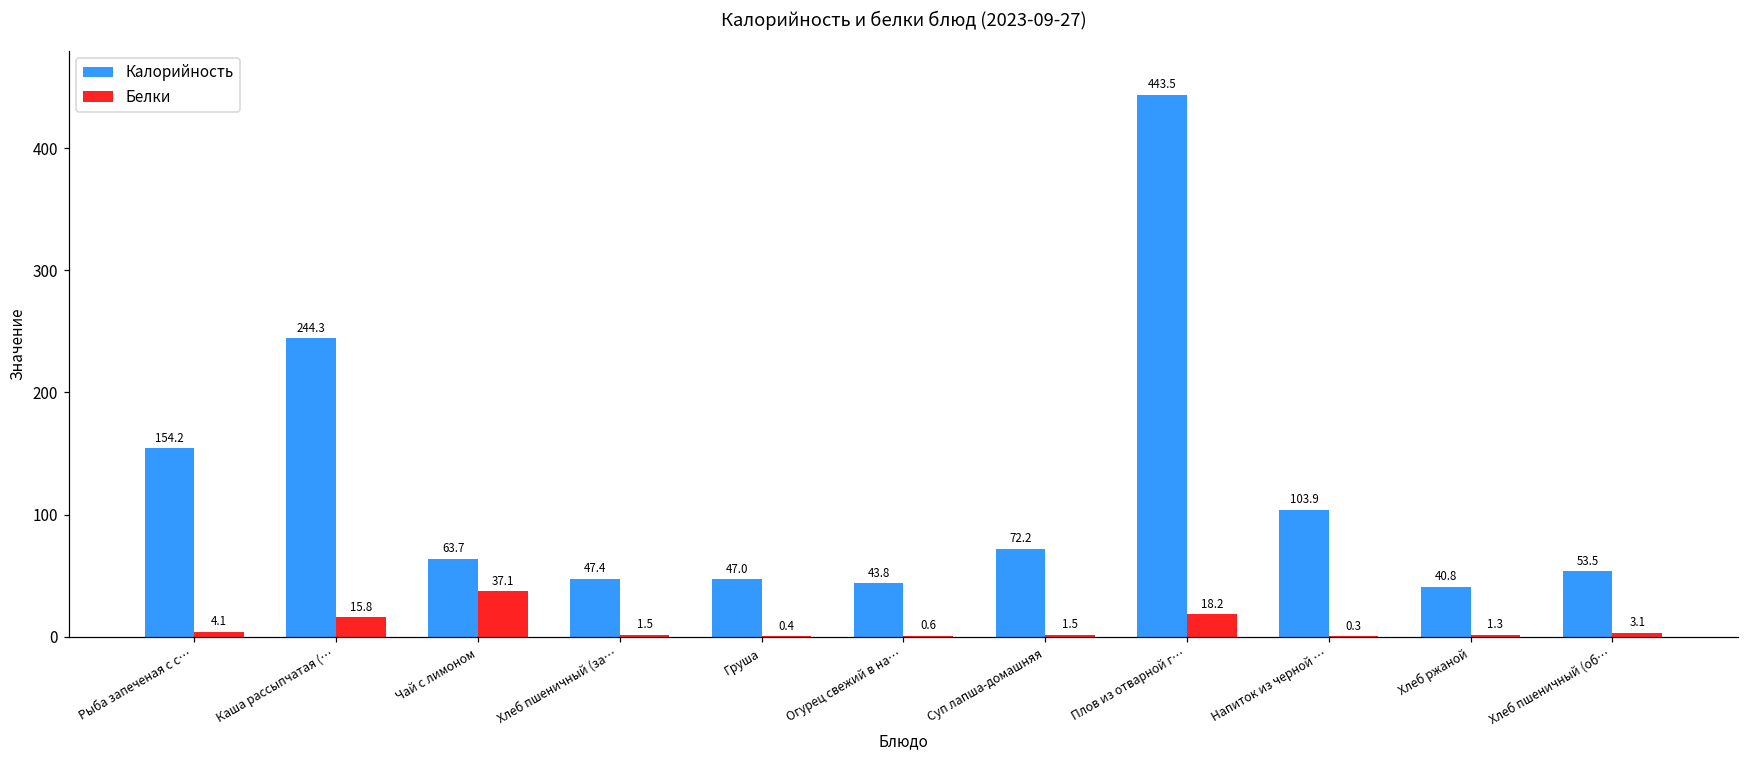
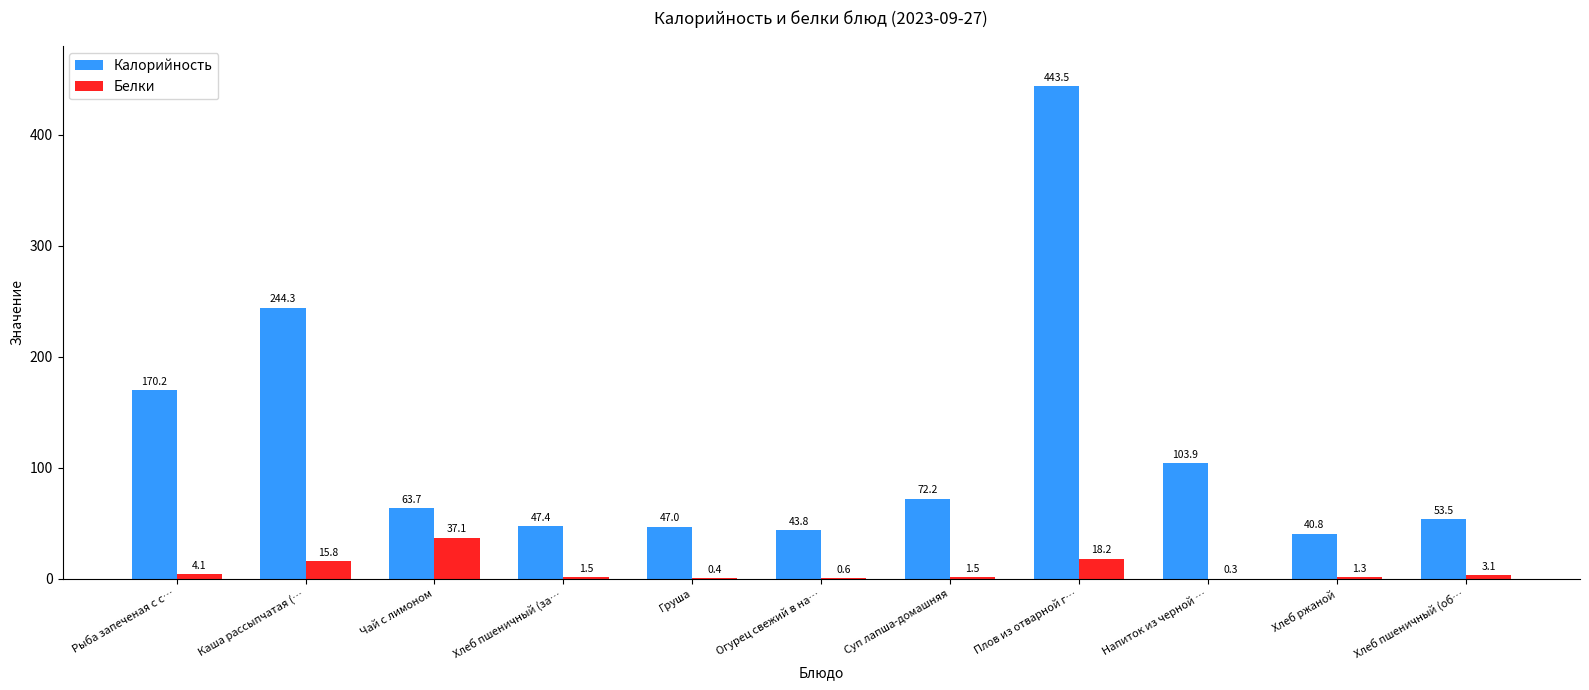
  {
    "Калорийность": {
-     "Рыба запеченая с с…": 154.2,
+     "Рыба запеченая с с…": 170.2,
      "Каша рассыпчатая (…": 244.3,
      "Чай с лимоном": 63.7,
      "Хлеб пшеничный (за…": 47.4,
      "Груша": 47.0,
      "Огурец свежий в на…": 43.8,
      "Суп лапша-домашняя": 72.2,
      "Плов из отварной г…": 443.5,
      "Напиток из черной …": 103.9,
      "Хлеб ржаной": 40.8,
      "Хлеб пшеничный (об…": 53.5
    },
    "Белки": {
      "Рыба запеченая с с…": 4.1,
      "Каша рассыпчатая (…": 15.8,
      "Чай с лимоном": 37.1,
      "Хлеб пшеничный (за…": 1.5,
      "Груша": 0.4,
      "Огурец свежий в на…": 0.6,
      "Суп лапша-домашняя": 1.5,
      "Плов из отварной г…": 18.2,
      "Напиток из черной …": 0.3,
      "Хлеб ржаной": 1.3,
      "Хлеб пшеничный (об…": 3.1
    }
  }
